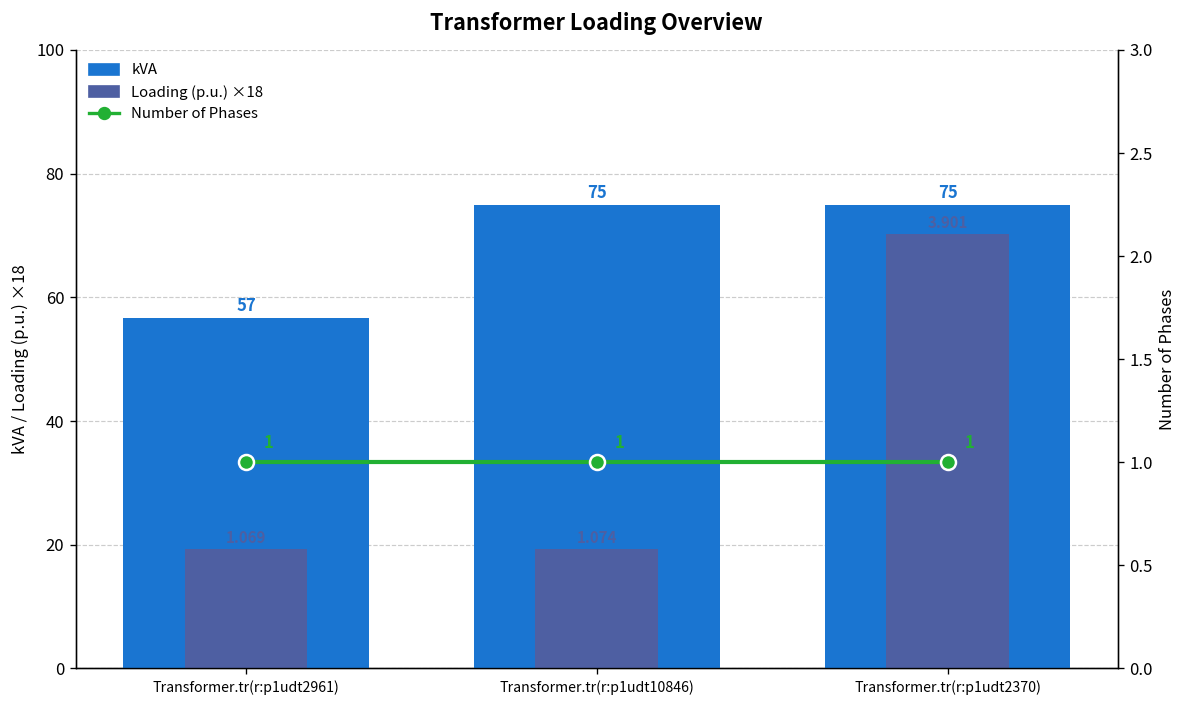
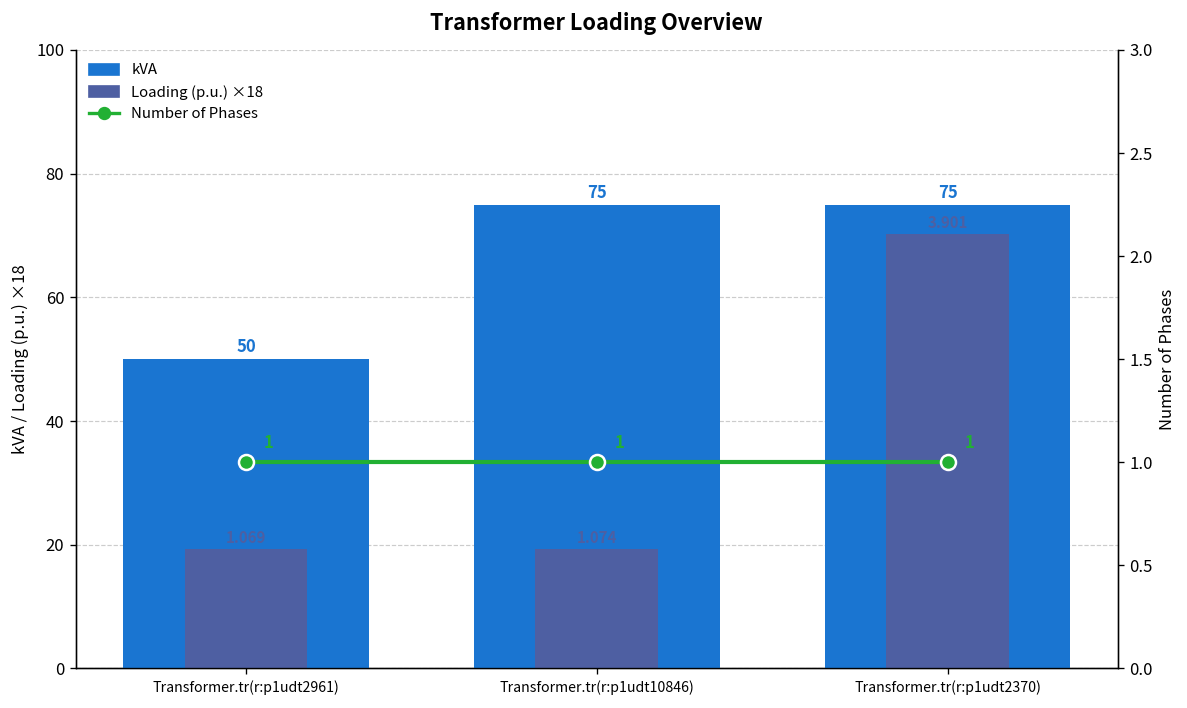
  {
    "kVA": {
-     "Transformer.tr(r:p1udt2961)": 57,
+     "Transformer.tr(r:p1udt2961)": 50,
      "Transformer.tr(r:p1udt10846)": 75,
      "Transformer.tr(r:p1udt2370)": 75
    },
    "Number of Phases": {
      "Transformer.tr(r:p1udt2961)": 1,
      "Transformer.tr(r:p1udt10846)": 1,
      "Transformer.tr(r:p1udt2370)": 1
    }
  }
